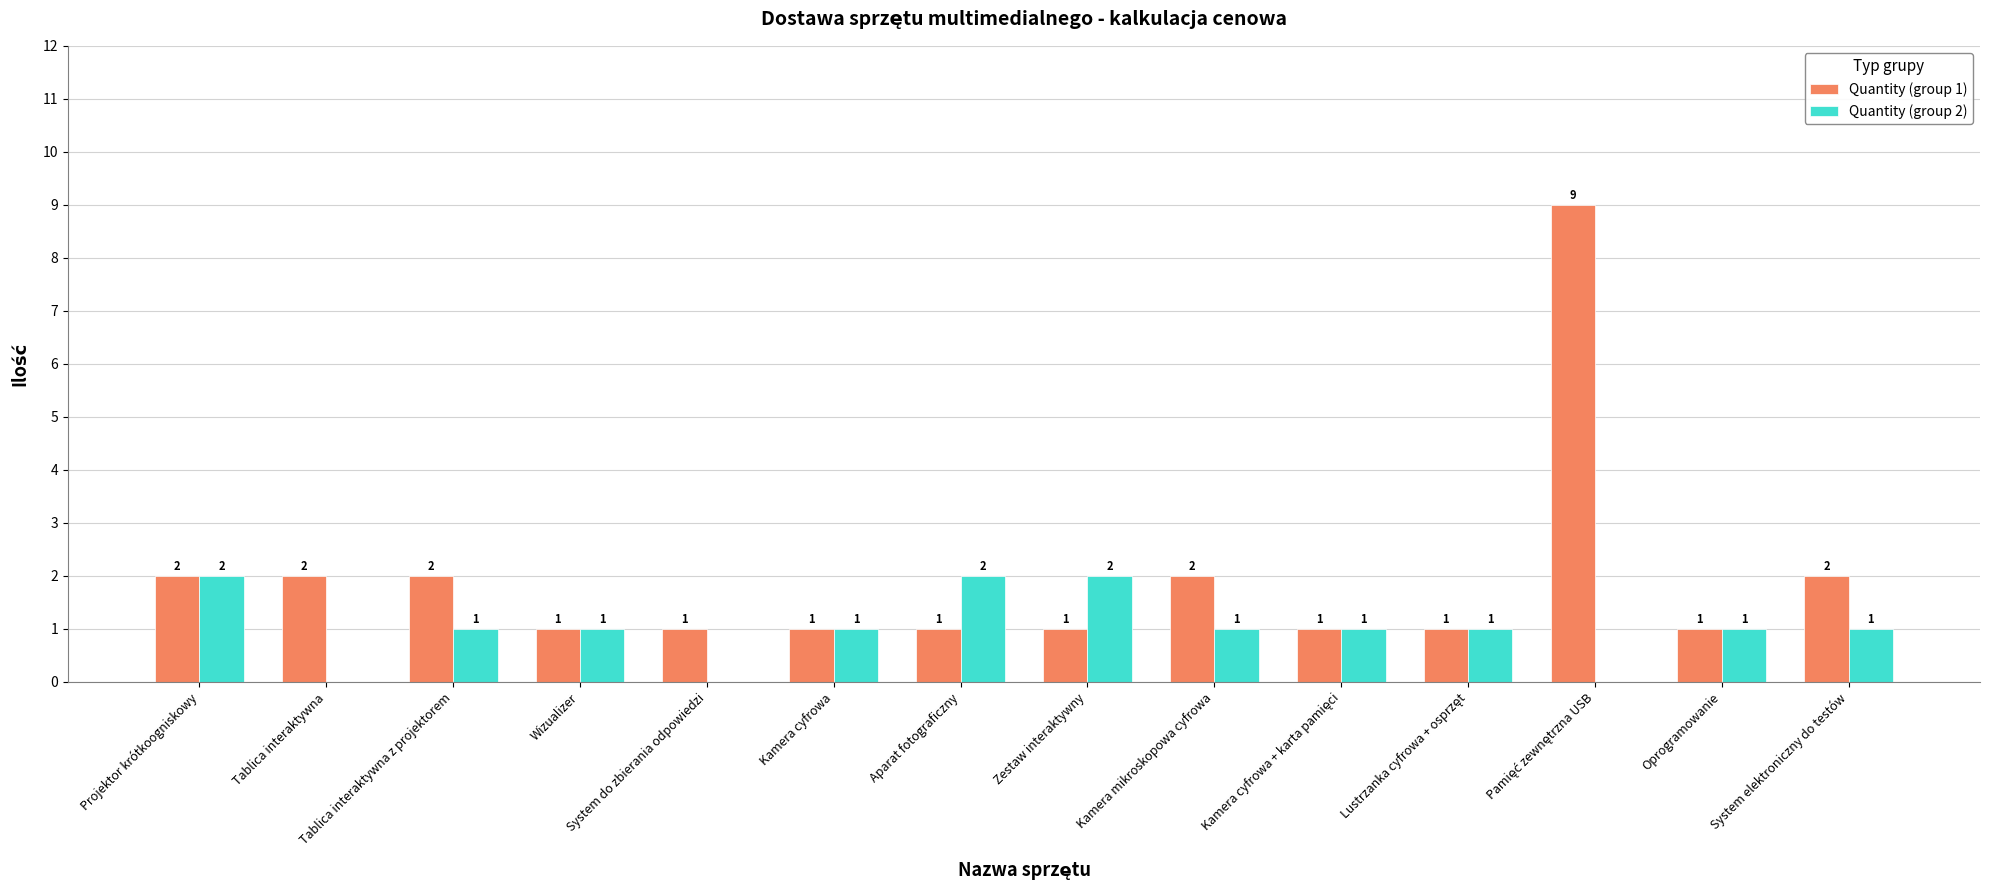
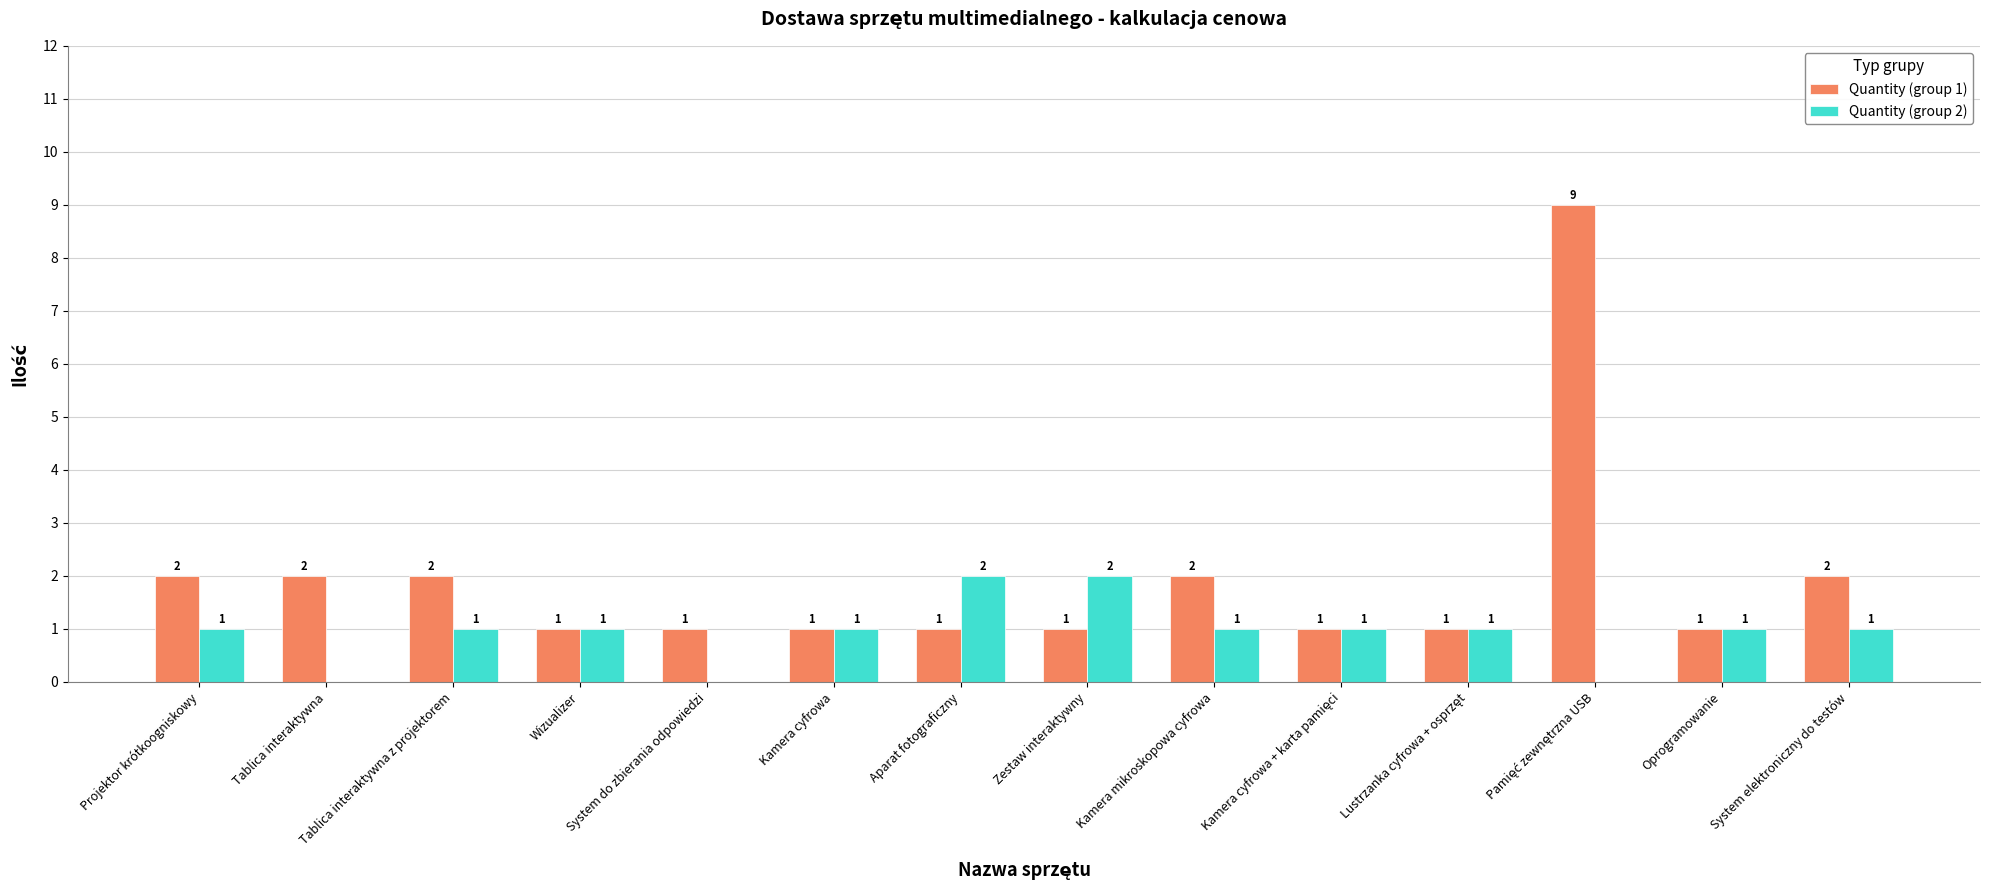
  {
    "Quantity (group 1)": {
      "Projektor krótkoogniskowy": 2,
      "Tablica interaktywna": 2,
      "Tablica interaktywna z projektorem": 2,
      "Wizualizer": 1,
      "System do zbierania odpowiedzi": 1,
      "Kamera cyfrowa": 1,
      "Aparat fotograficzny": 1,
      "Zestaw interaktywny": 1,
      "Kamera mikroskopowa cyfrowa": 2,
      "Kamera cyfrowa + karta pamięci": 1,
      "Lustrzanka cyfrowa + osprzęt": 1,
      "Pamięć zewnętrzna USB": 9,
      "Oprogramowanie": 1,
      "System elektroniczny do testów": 2
    },
    "Quantity (group 2)": {
-     "Projektor krótkoogniskowy": 2,
+     "Projektor krótkoogniskowy": 1,
      "Tablica interaktywna z projektorem": 1,
      "Wizualizer": 1,
      "Kamera cyfrowa": 1,
      "Aparat fotograficzny": 2,
      "Zestaw interaktywny": 2,
      "Kamera mikroskopowa cyfrowa": 1,
      "Kamera cyfrowa + karta pamięci": 1,
      "Lustrzanka cyfrowa + osprzęt": 1,
      "Oprogramowanie": 1,
      "System elektroniczny do testów": 1
    }
  }
